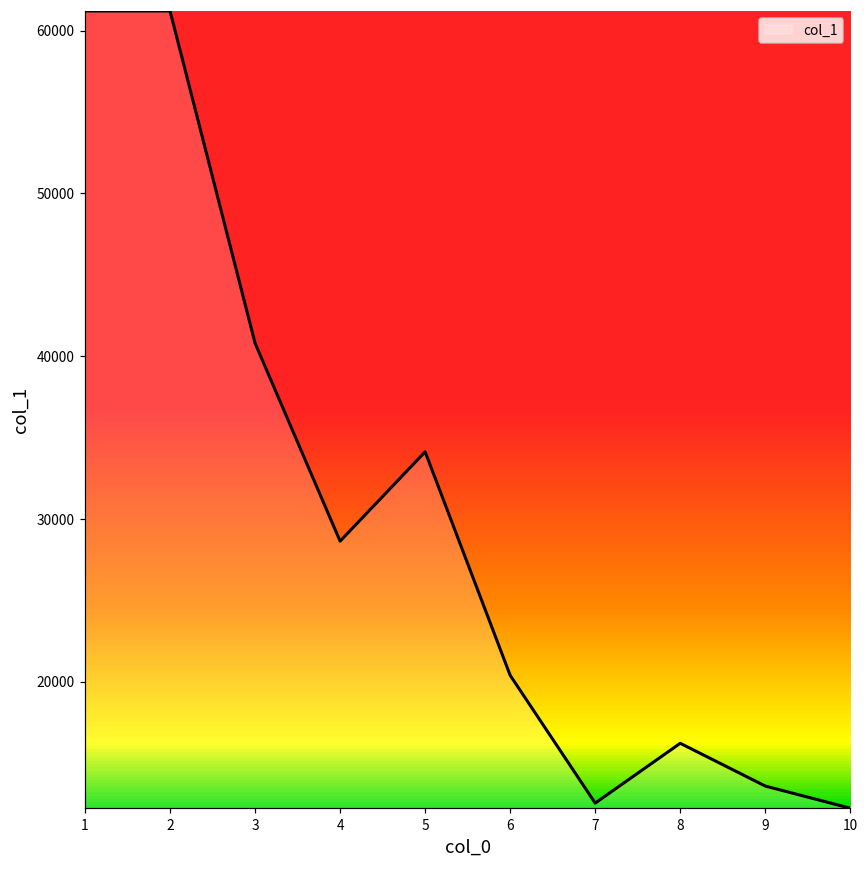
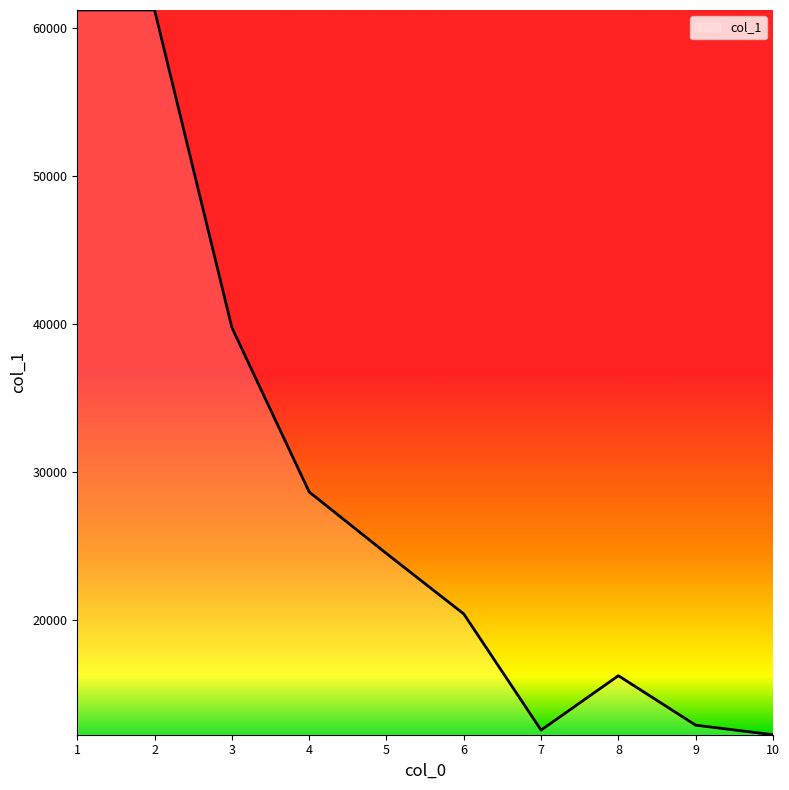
  {
    "1": 61200,
    "2": 61200,
-   "3": 40800,
+   "3": 39700,
    "4": 28600,
-   "5": 34100,
+   "5": 24500,
    "6": 20400,
    "7": 12600,
    "8": 16200,
-   "9": 13600,
+   "9": 12900,
    "10": 12200
  }
